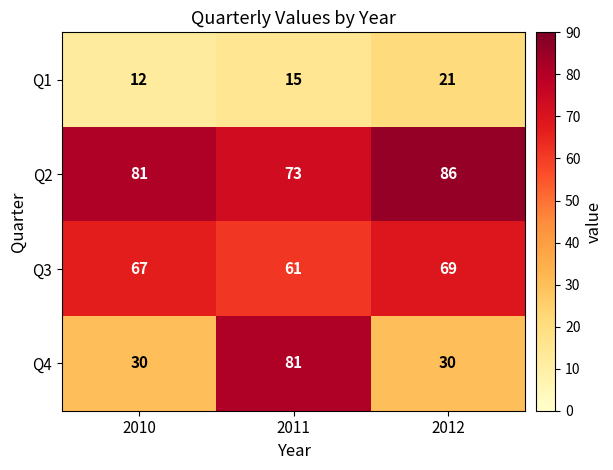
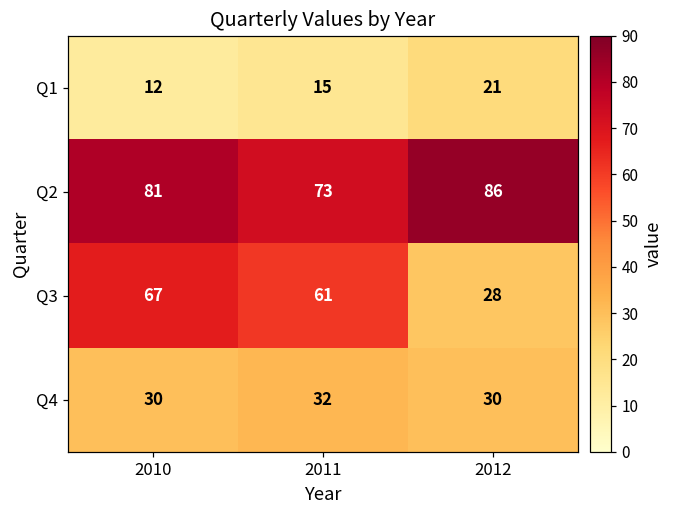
  {
    "Q1": {
      "2010": 12,
      "2011": 15,
      "2012": 21
    },
    "Q2": {
      "2010": 81,
      "2011": 73,
      "2012": 86
    },
    "Q3": {
      "2010": 67,
      "2011": 61,
-     "2012": 69
+     "2012": 28
    },
    "Q4": {
      "2010": 30,
-     "2011": 81,
+     "2011": 32,
      "2012": 30
    }
  }
